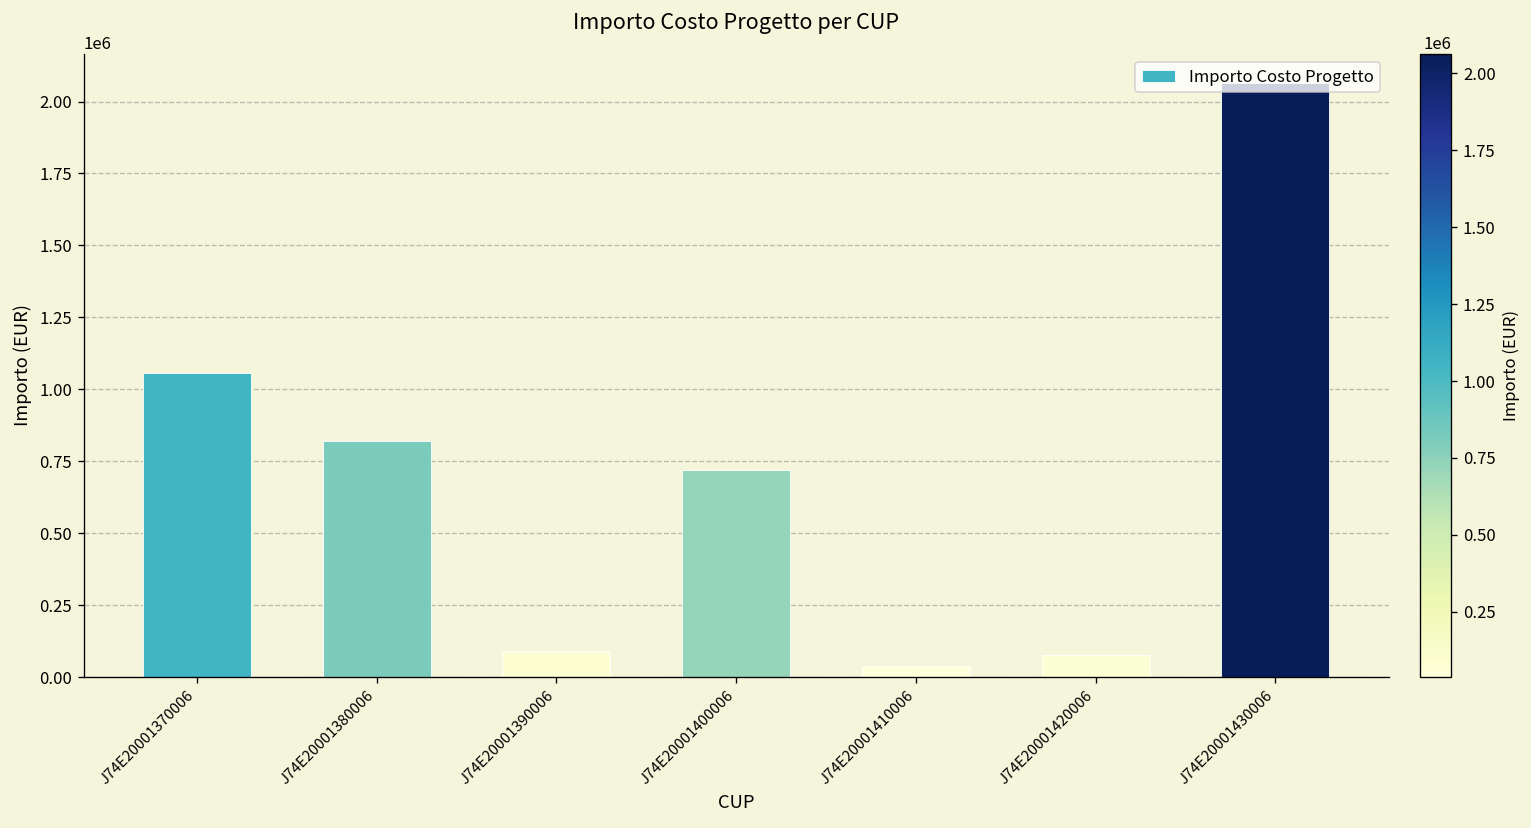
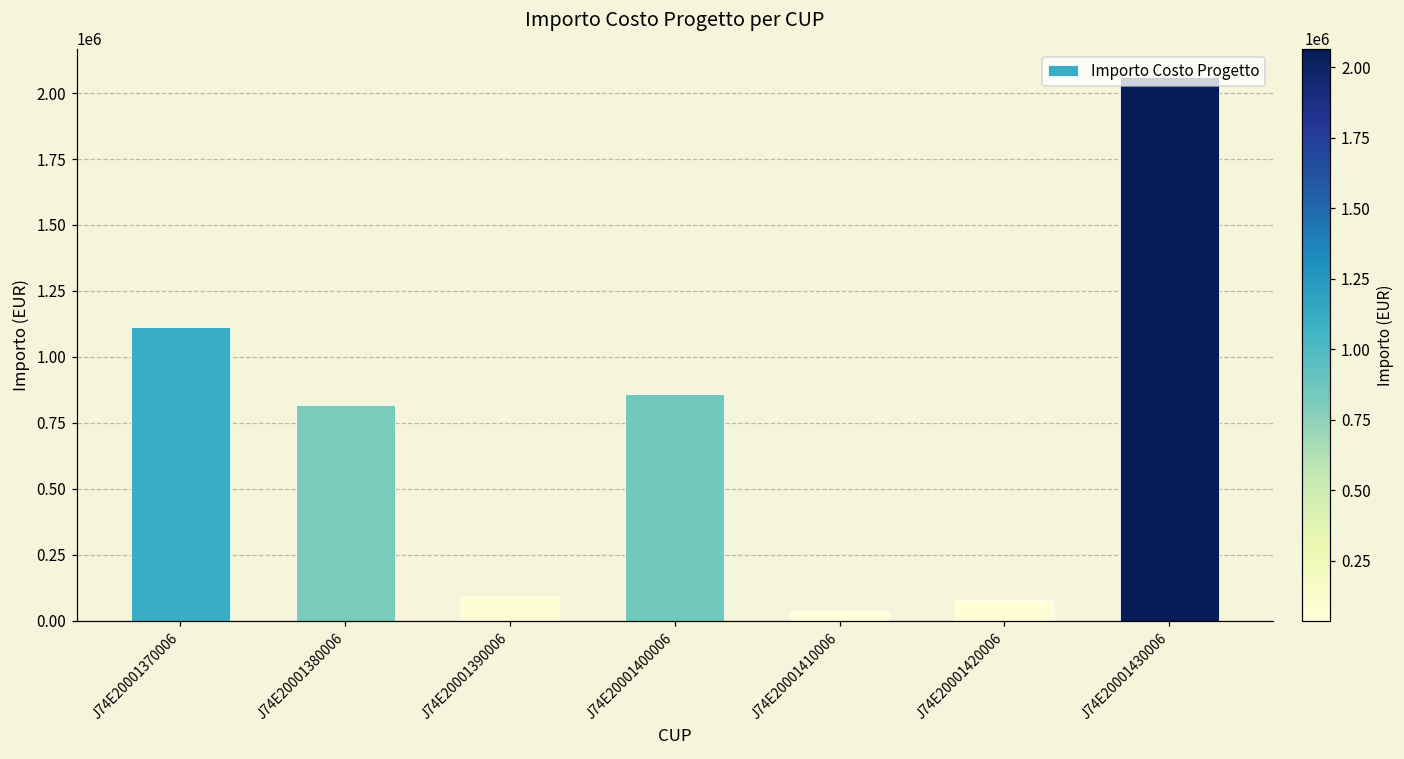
  {
-   "J74E20001370006": 1060000,
+   "J74E20001370006": 1110000,
    "J74E20001380006": 820000,
    "J74E20001390006": 90000,
-   "J74E20001400006": 720000,
+   "J74E20001400006": 860000,
    "J74E20001410006": 40000,
    "J74E20001420006": 80000
  }
